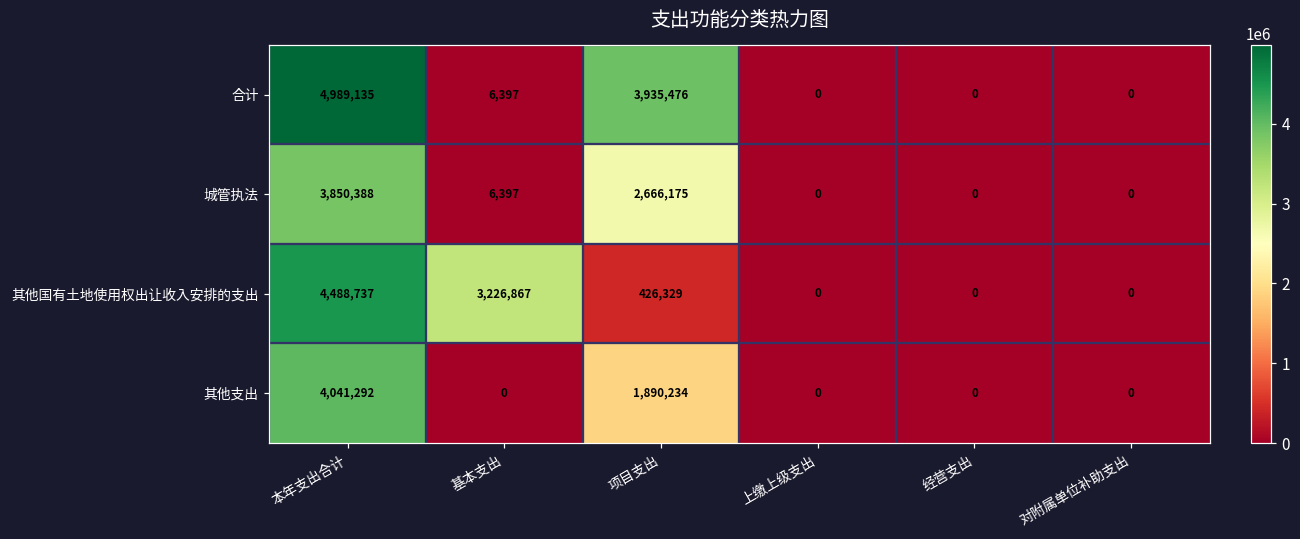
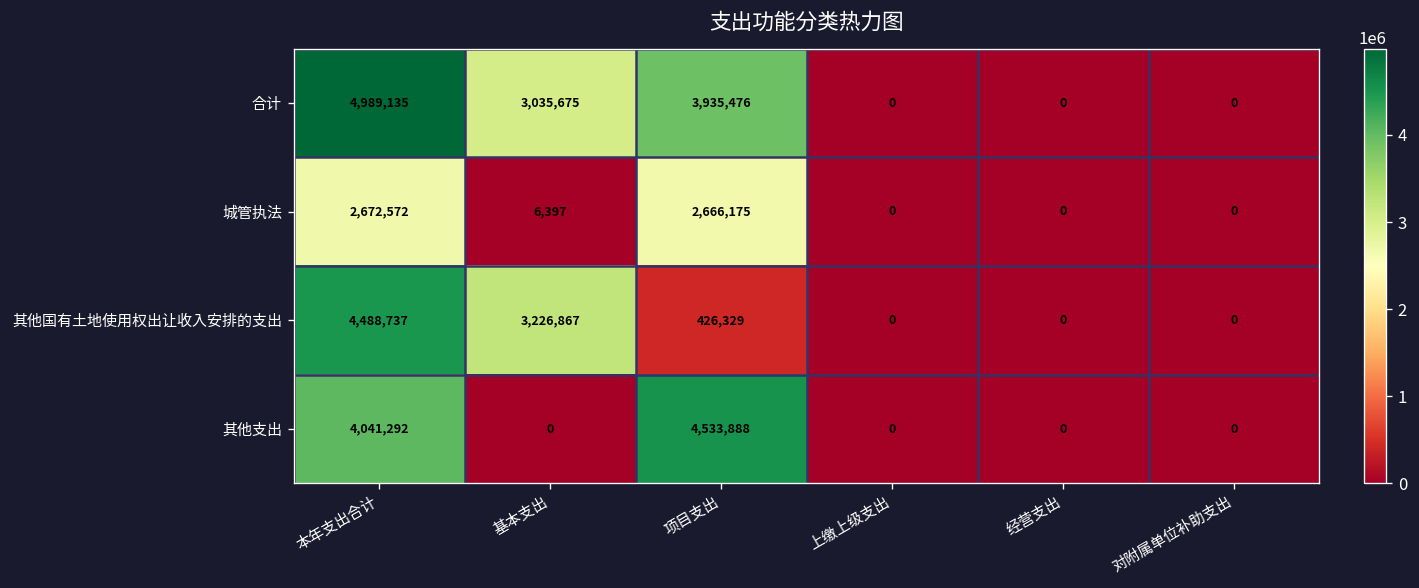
  {
    "合计": {
      "本年支出合计": "4,989,135",
-     "基本支出": "6,397",
+     "基本支出": "3,035,675",
      "项目支出": "3,935,476",
      "上缴上级支出": "0",
      "经营支出": "0",
      "对附属单位补助支出": "0"
    },
    "城管执法": {
-     "本年支出合计": "3,850,388",
+     "本年支出合计": "2,672,572",
      "基本支出": "6,397",
      "项目支出": "2,666,175",
      "上缴上级支出": "0",
      "经营支出": "0",
      "对附属单位补助支出": "0"
    },
    "其他国有土地使用权出让收入安排的支出": {
      "本年支出合计": "4,488,737",
      "基本支出": "3,226,867",
      "项目支出": "426,329",
      "上缴上级支出": "0",
      "经营支出": "0",
      "对附属单位补助支出": "0"
    },
    "其他支出": {
      "本年支出合计": "4,041,292",
      "基本支出": "0",
-     "项目支出": "1,890,234",
+     "项目支出": "4,533,888",
      "上缴上级支出": "0",
      "经营支出": "0",
      "对附属单位补助支出": "0"
    }
  }
